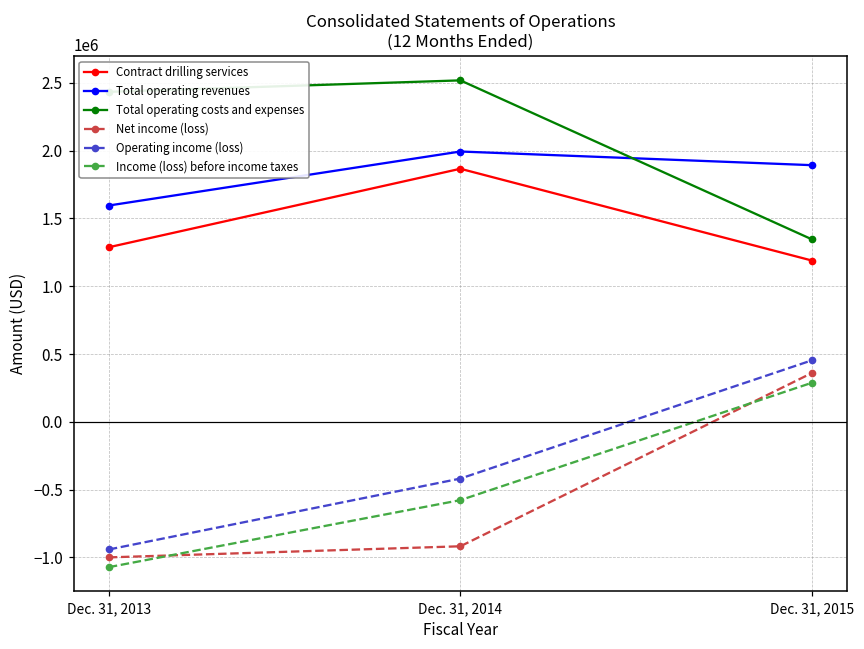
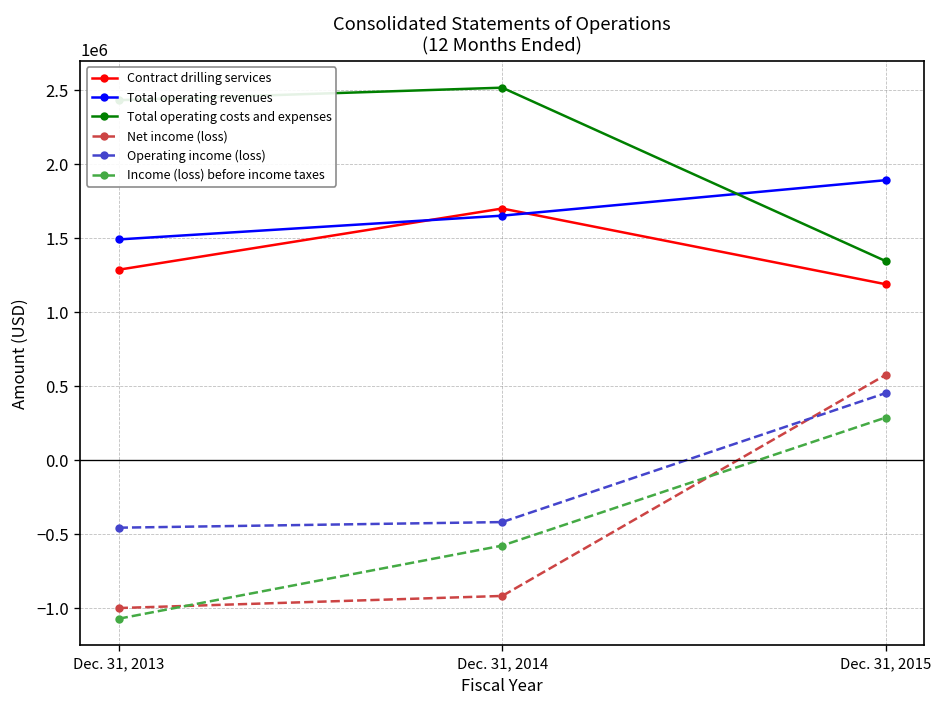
  {
    "Contract drilling services": {
      "Dec. 31, 2013": 1290000,
-     "Dec. 31, 2014": 1870000,
+     "Dec. 31, 2014": 1700000,
      "Dec. 31, 2015": 1190000
    },
    "Total operating revenues": {
-     "Dec. 31, 2013": 1600000,
-     "Dec. 31, 2014": 1990000,
+     "Dec. 31, 2013": 1490000,
+     "Dec. 31, 2014": 1650000,
      "Dec. 31, 2015": 1890000
    },
    "Total operating costs and expenses": {
      "Dec. 31, 2014": 2520000,
      "Dec. 31, 2015": 1350000
    },
    "Net income (loss)": {
      "Dec. 31, 2013": -1000000,
      "Dec. 31, 2014": -920000,
-     "Dec. 31, 2015": 360000
+     "Dec. 31, 2015": 580000
    },
    "Operating income (loss)": {
-     "Dec. 31, 2013": -940000,
+     "Dec. 31, 2013": -460000,
      "Dec. 31, 2014": -420000,
      "Dec. 31, 2015": 450000
    },
    "Income (loss) before income taxes": {
      "Dec. 31, 2013": -1070000,
      "Dec. 31, 2014": -580000,
      "Dec. 31, 2015": 290000
    }
  }
